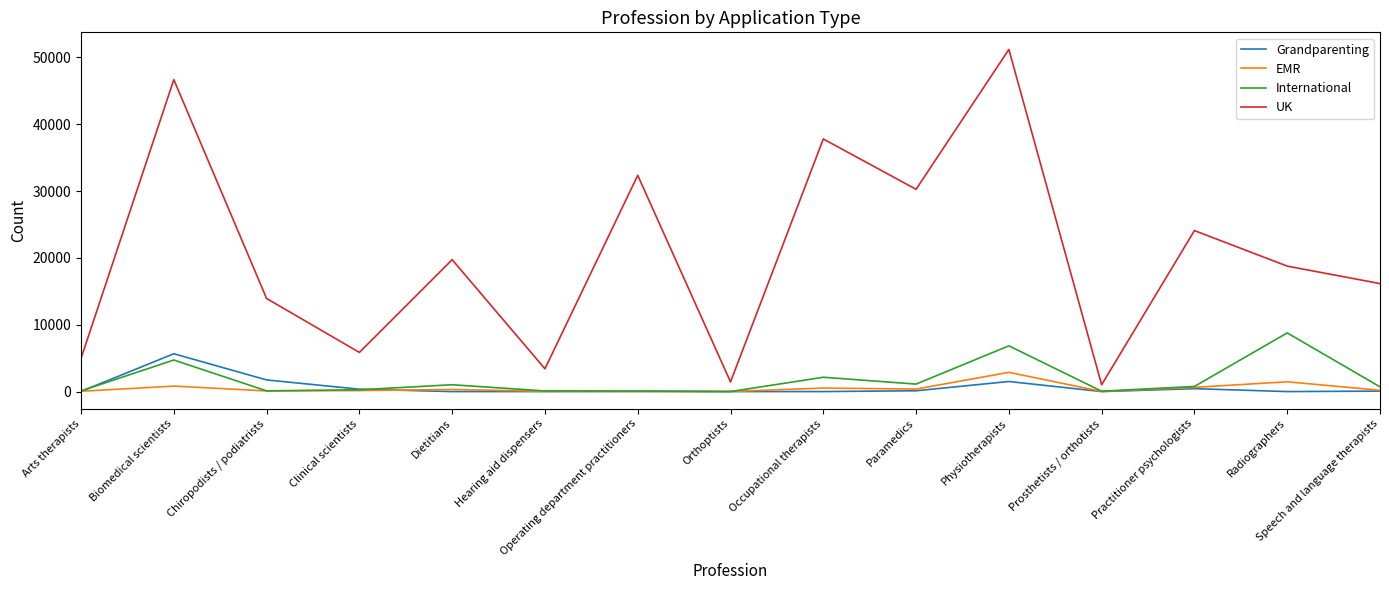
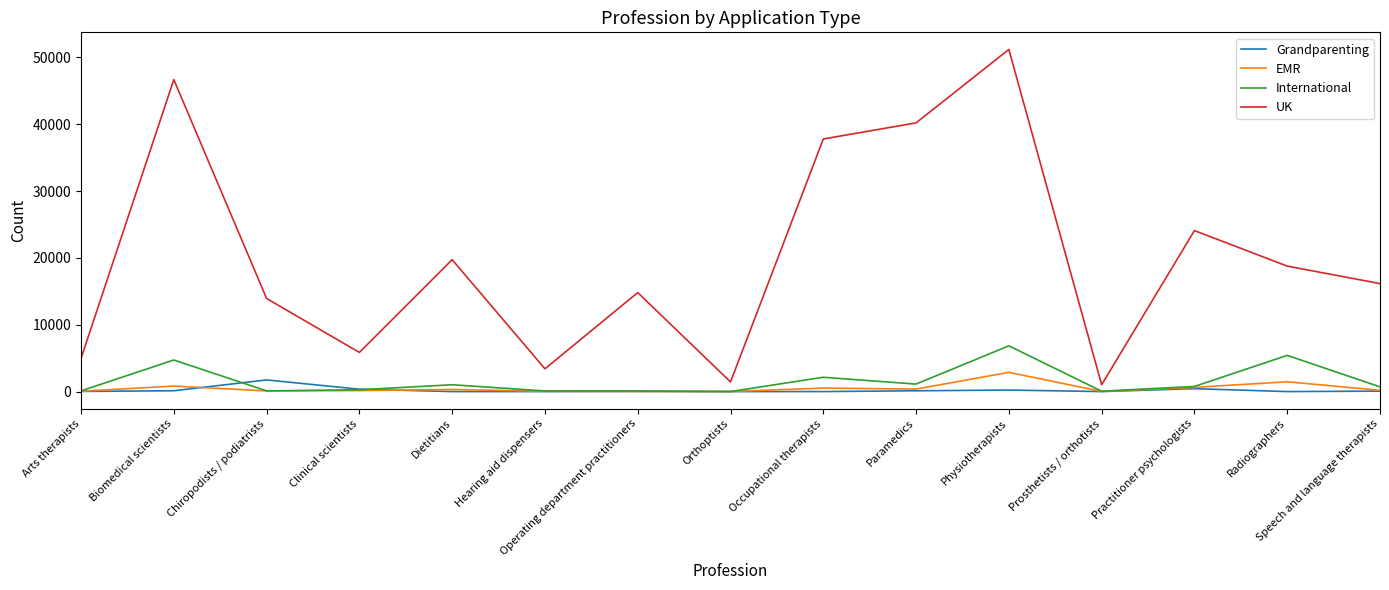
  {
    "Grandparenting": {
-     "Biomedical scientists": 6000,
+     "Biomedical scientists": 0,
      "Chiropodists / podiatrists": 2000,
      "Occupational therapists": 0,
-     "Physiotherapists": 2000,
+     "Physiotherapists": 0,
      "Radiographers": 0
    },
    "EMR": {
      "Biomedical scientists": 1000,
      "Occupational therapists": 1000,
      "Physiotherapists": 3000,
      "Radiographers": 1000
    },
    "International": {
      "Biomedical scientists": 5000,
      "Dietitians": 1000,
      "Occupational therapists": 2000,
      "Paramedics": 1000,
      "Physiotherapists": 7000,
-     "Radiographers": 9000,
+     "Radiographers": 5000,
      "Speech and language therapists": 1000
    },
    "UK": {
      "Arts therapists": 5000,
      "Biomedical scientists": 47000,
      "Chiropodists / podiatrists": 14000,
      "Clinical scientists": 6000,
      "Dietitians": 20000,
      "Hearing aid dispensers": 3000,
-     "Operating department practitioners": 32000,
+     "Operating department practitioners": 15000,
      "Orthoptists": 1000,
      "Occupational therapists": 38000,
-     "Paramedics": 30000,
+     "Paramedics": 40000,
      "Physiotherapists": 51000,
      "Prosthetists / orthotists": 1000,
      "Practitioner psychologists": 24000,
      "Radiographers": 19000,
      "Speech and language therapists": 16000
    }
  }
